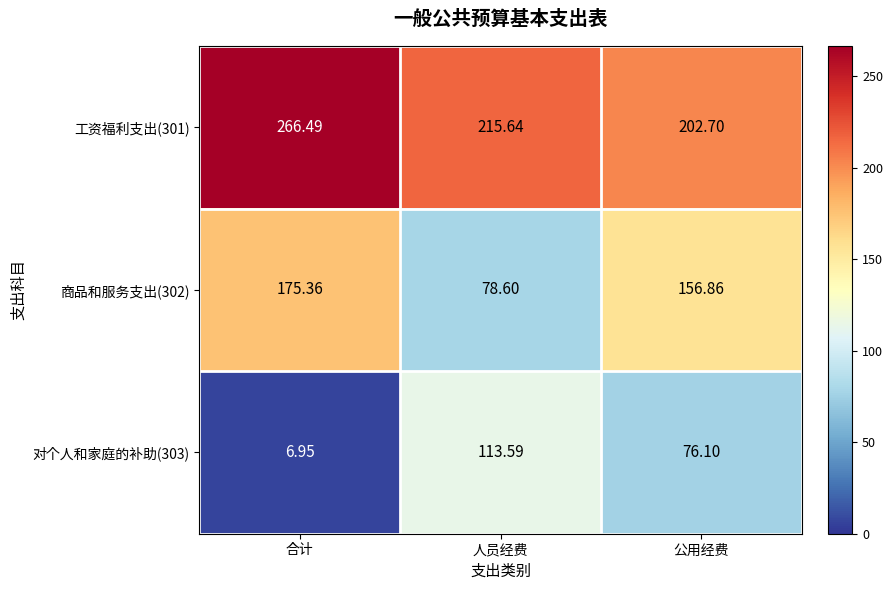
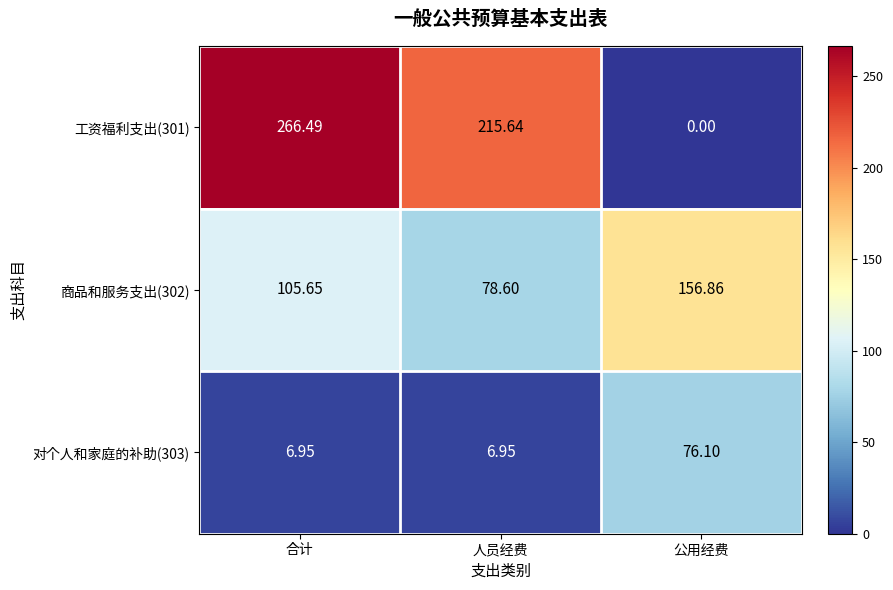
  {
    "工资福利支出(301)": {
      "合计": 266.49,
      "人员经费": 215.64,
-     "公用经费": 202.70
+     "公用经费": 0.00
    },
    "商品和服务支出(302)": {
-     "合计": 175.36,
+     "合计": 105.65,
      "人员经费": 78.60,
      "公用经费": 156.86
    },
    "对个人和家庭的补助(303)": {
      "合计": 6.95,
-     "人员经费": 113.59,
+     "人员经费": 6.95,
      "公用经费": 76.10
    }
  }
